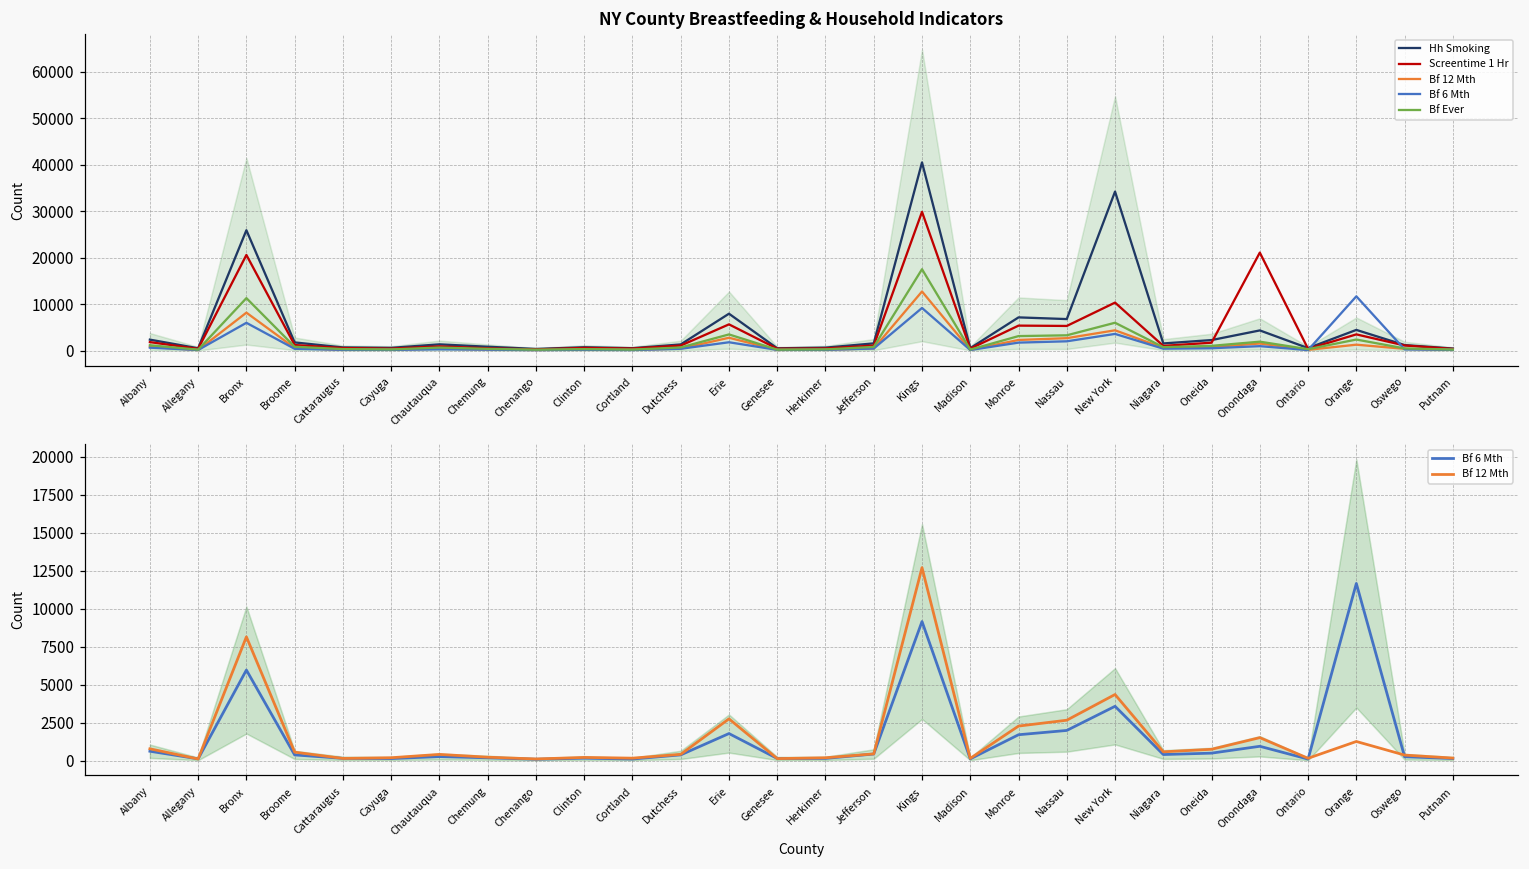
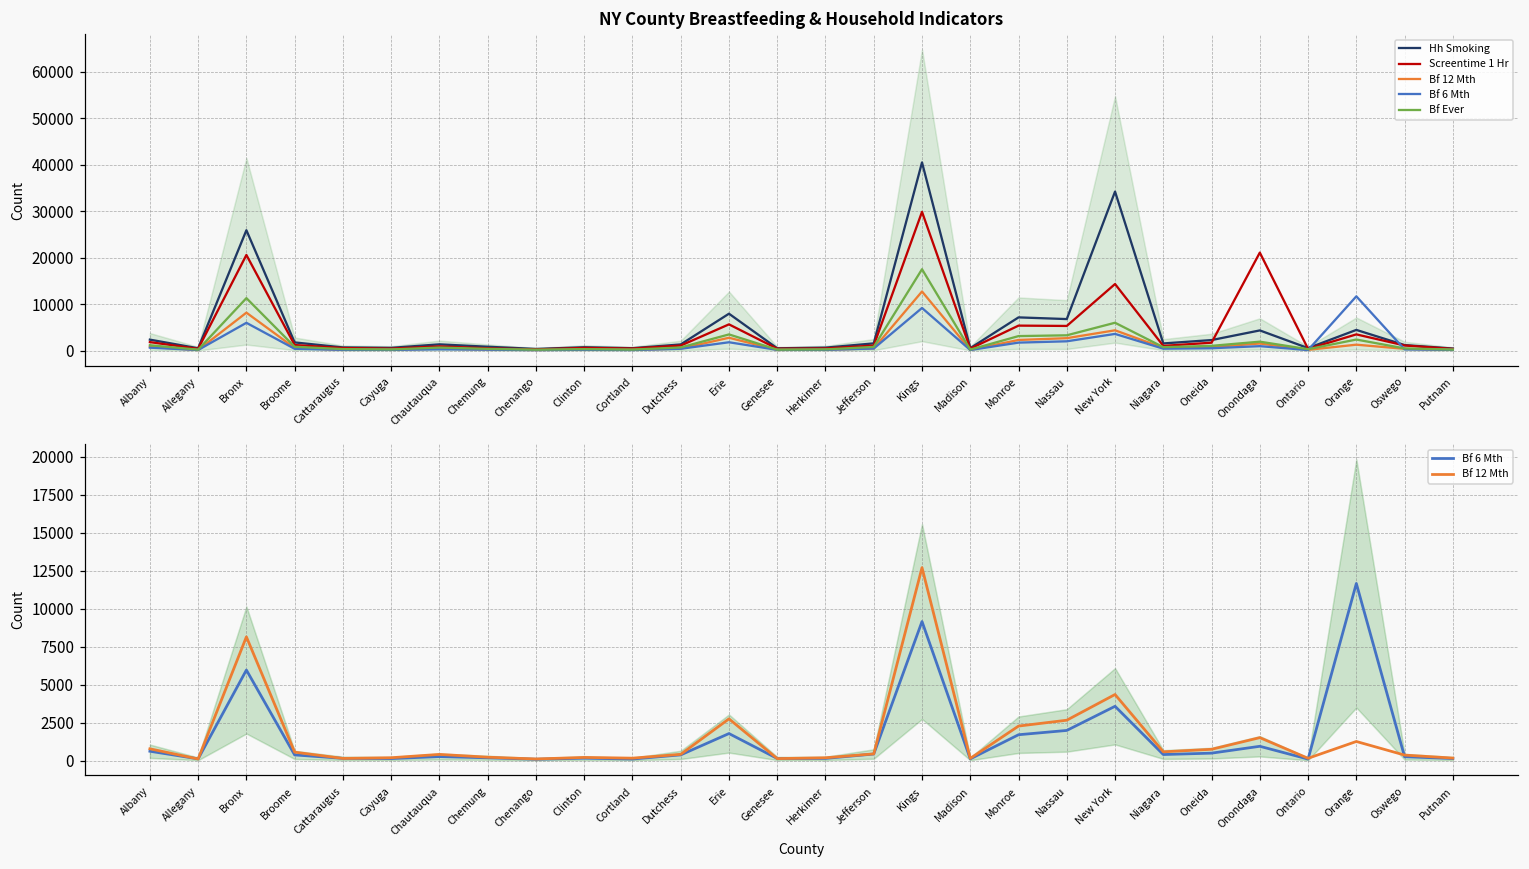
  {
    "NY County Breastfeeding & Household Indicators": {
      "Hh Smoking": {
        "Bronx": 26000,
        "Erie": 8000,
        "Kings": 40000,
        "Monroe": 7000,
        "Nassau": 7000,
        "New York": 34000,
        "Onondaga": 4000,
        "Orange": 4000
      },
      "Screentime 1 Hr": {
        "Bronx": 21000,
        "Erie": 6000,
        "Kings": 30000,
        "Monroe": 5000,
        "Nassau": 5000,
-       "New York": 10000,
+       "New York": 14000,
        "Onondaga": 21000,
        "Orange": 3000
      },
      "Bf 12 Mth": {
        "Bronx": 8000,
        "Erie": 3000,
        "Kings": 13000,
        "Nassau": 3000,
        "New York": 4000,
        "Orange": 1000
      },
      "Bf 6 Mth": {
        "Bronx": 6000,
        "Erie": 2000,
        "Kings": 9000,
        "Nassau": 2000,
        "New York": 4000,
        "Orange": 12000
      },
      "Bf Ever": {
        "Bronx": 11000,
        "Erie": 3000,
        "Kings": 17000,
        "Monroe": 3000,
        "Nassau": 3000,
        "New York": 6000,
        "Orange": 2000
      }
    }
  }
